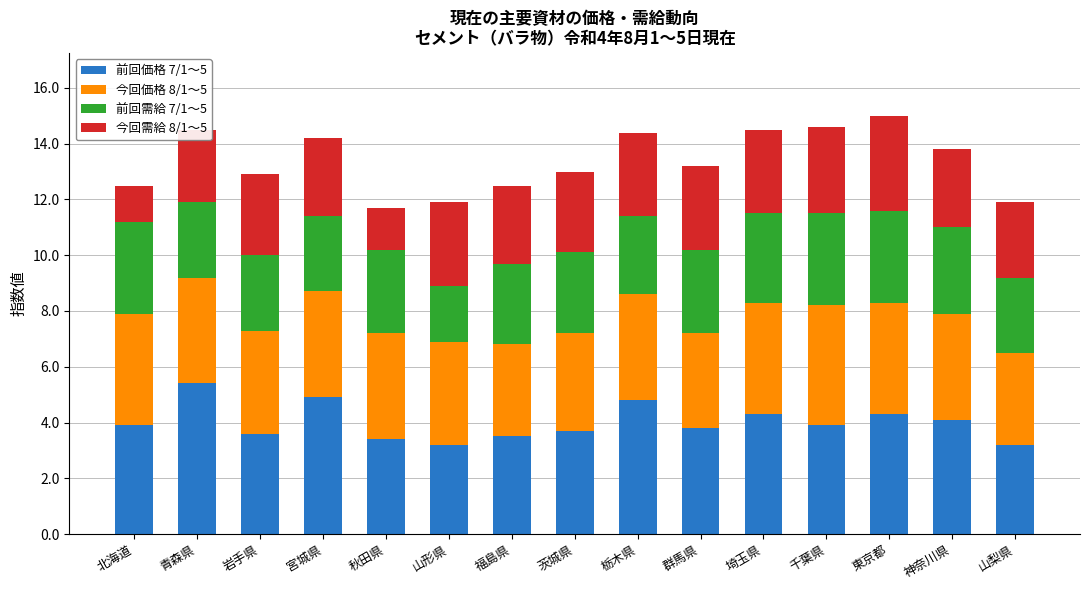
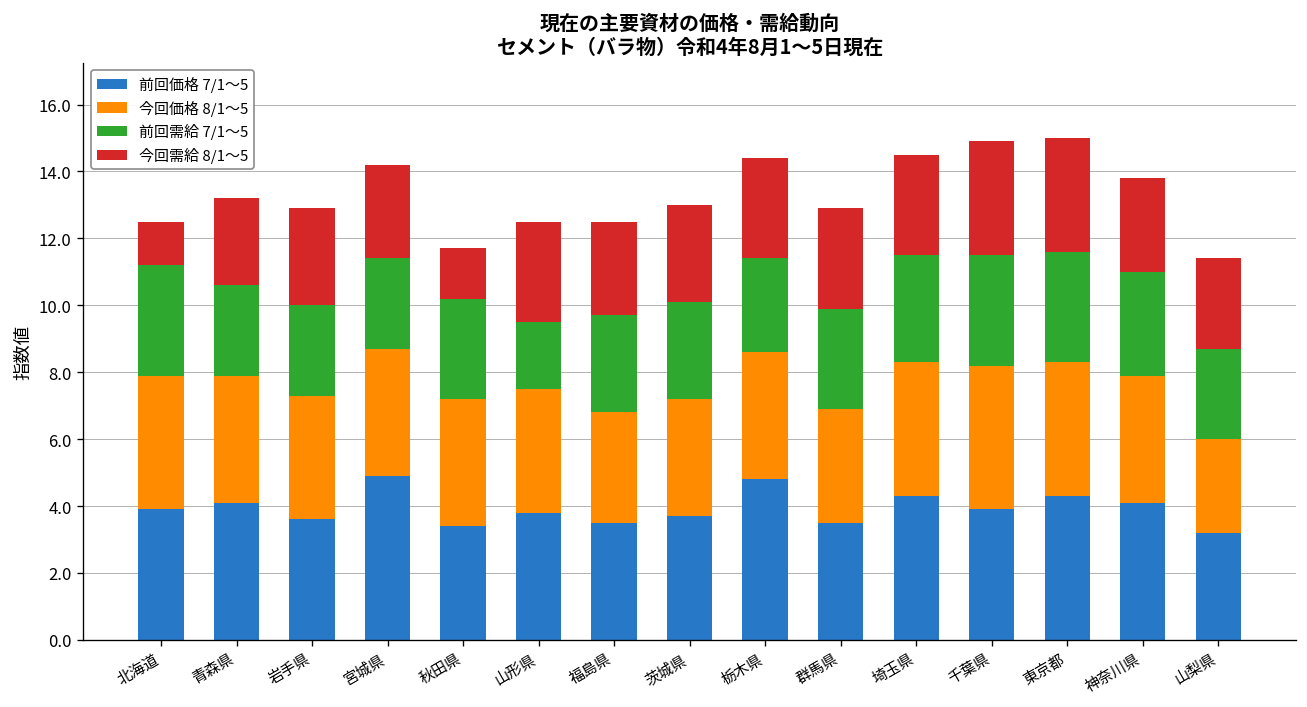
  {
    "前回価格 7/1～5": {
      "北海道": 3.9,
-     "青森県": 5.4,
+     "青森県": 4.1,
      "岩手県": 3.6,
      "宮城県": 4.9,
      "秋田県": 3.4,
-     "山形県": 3.2,
+     "山形県": 3.8,
      "福島県": 3.5,
      "茨城県": 3.7,
      "栃木県": 4.8,
-     "群馬県": 3.8,
+     "群馬県": 3.5,
      "埼玉県": 4.3,
      "千葉県": 3.9,
      "東京都": 4.3,
      "神奈川県": 4.1,
      "山梨県": 3.2
    },
    "今回価格 8/1～5": {
      "北海道": 4.0,
      "青森県": 3.8,
      "岩手県": 3.7,
      "宮城県": 3.8,
      "秋田県": 3.8,
      "山形県": 3.7,
      "福島県": 3.3,
      "茨城県": 3.5,
      "栃木県": 3.8,
      "群馬県": 3.4,
      "埼玉県": 4.0,
      "千葉県": 4.3,
      "東京都": 4.0,
      "神奈川県": 3.8,
-     "山梨県": 3.3
+     "山梨県": 2.8
    },
    "前回需給 7/1～5": {
      "北海道": 3.3,
      "青森県": 2.7,
      "岩手県": 2.7,
      "宮城県": 2.7,
      "秋田県": 3.0,
      "山形県": 2.0,
      "福島県": 2.9,
      "茨城県": 2.9,
      "栃木県": 2.8,
      "群馬県": 3.0,
      "埼玉県": 3.2,
      "千葉県": 3.3,
      "東京都": 3.3,
      "神奈川県": 3.1,
      "山梨県": 2.7
    },
    "今回需給 8/1～5": {
      "北海道": 1.3,
      "岩手県": 2.9,
      "宮城県": 2.8,
      "秋田県": 1.5,
      "山形県": 3.0,
      "福島県": 2.8,
      "茨城県": 2.9,
      "栃木県": 3.0,
      "群馬県": 3.0,
      "埼玉県": 3.0,
-     "千葉県": 3.1,
+     "千葉県": 3.4,
      "東京都": 3.4,
      "神奈川県": 2.8,
      "山梨県": 2.7
    }
  }
